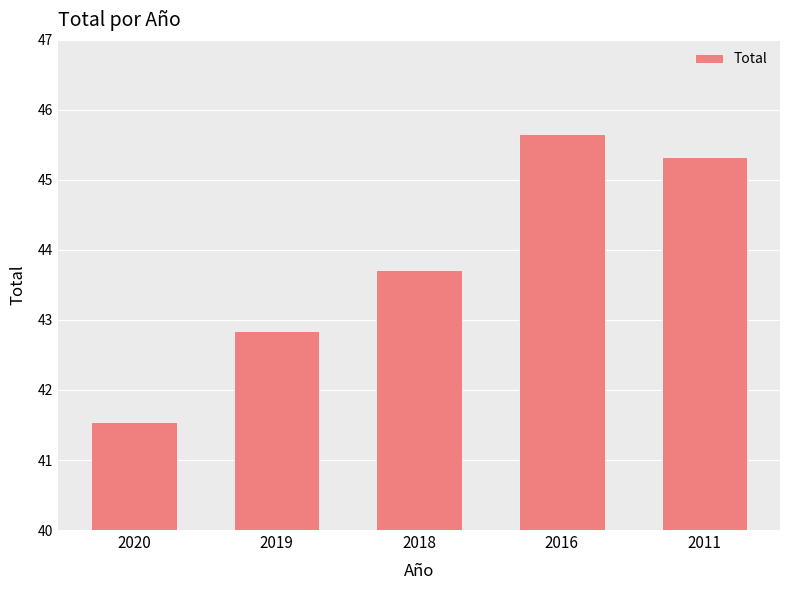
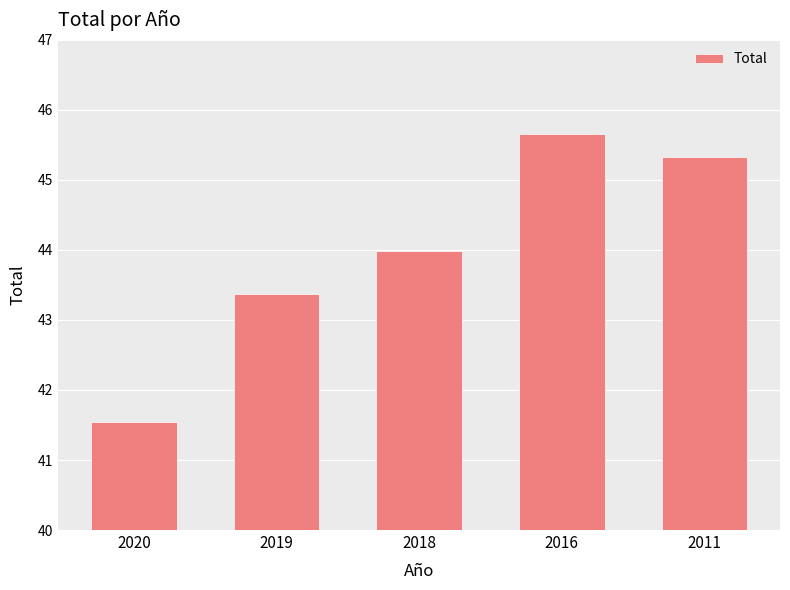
  {
    "2020": 41.5,
-   "2019": 42.8,
-   "2018": 43.7,
+   "2019": 43.4,
+   "2018": 44.0,
    "2016": 45.7,
    "2011": 45.3
  }
